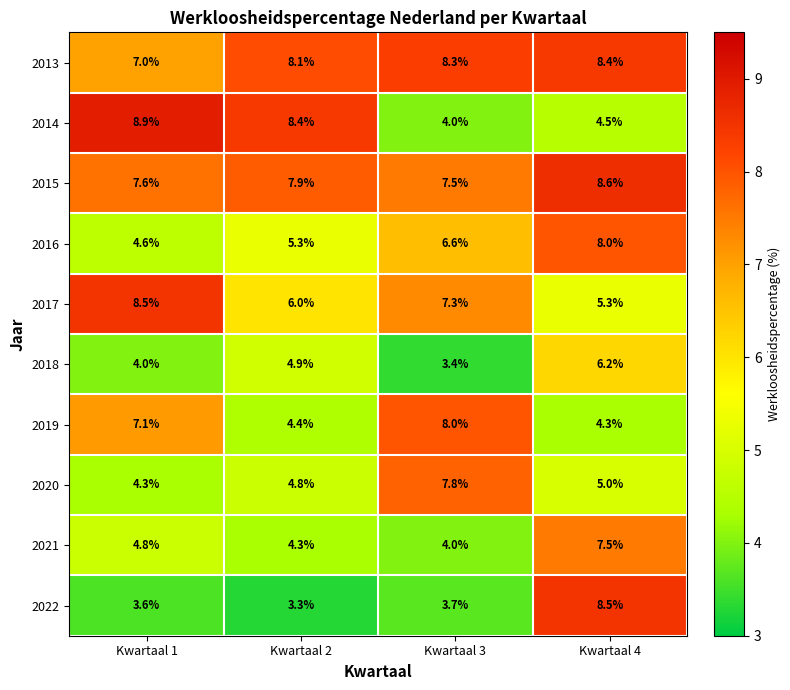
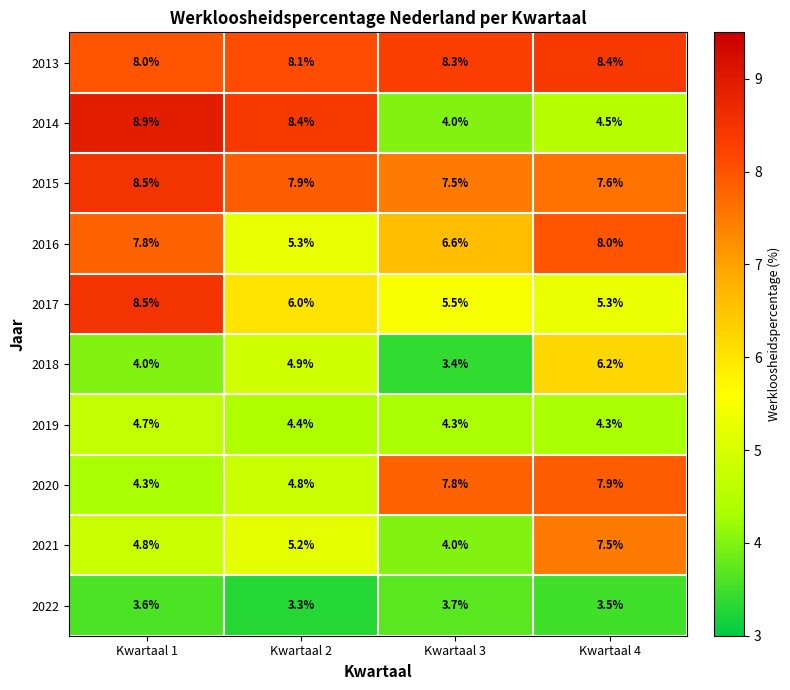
  {
    "2013": {
-     "Kwartaal 1": "7.0%",
+     "Kwartaal 1": "8.0%",
      "Kwartaal 2": "8.1%",
      "Kwartaal 3": "8.3%",
      "Kwartaal 4": "8.4%"
    },
    "2014": {
      "Kwartaal 1": "8.9%",
      "Kwartaal 2": "8.4%",
      "Kwartaal 3": "4.0%",
      "Kwartaal 4": "4.5%"
    },
    "2015": {
-     "Kwartaal 1": "7.6%",
+     "Kwartaal 1": "8.5%",
      "Kwartaal 2": "7.9%",
      "Kwartaal 3": "7.5%",
-     "Kwartaal 4": "8.6%"
+     "Kwartaal 4": "7.6%"
    },
    "2016": {
-     "Kwartaal 1": "4.6%",
+     "Kwartaal 1": "7.8%",
      "Kwartaal 2": "5.3%",
      "Kwartaal 3": "6.6%",
      "Kwartaal 4": "8.0%"
    },
    "2017": {
      "Kwartaal 1": "8.5%",
      "Kwartaal 2": "6.0%",
-     "Kwartaal 3": "7.3%",
+     "Kwartaal 3": "5.5%",
      "Kwartaal 4": "5.3%"
    },
    "2018": {
      "Kwartaal 1": "4.0%",
      "Kwartaal 2": "4.9%",
      "Kwartaal 3": "3.4%",
      "Kwartaal 4": "6.2%"
    },
    "2019": {
-     "Kwartaal 1": "7.1%",
+     "Kwartaal 1": "4.7%",
      "Kwartaal 2": "4.4%",
-     "Kwartaal 3": "8.0%",
+     "Kwartaal 3": "4.3%",
      "Kwartaal 4": "4.3%"
    },
    "2020": {
      "Kwartaal 1": "4.3%",
      "Kwartaal 2": "4.8%",
      "Kwartaal 3": "7.8%",
-     "Kwartaal 4": "5.0%"
+     "Kwartaal 4": "7.9%"
    },
    "2021": {
      "Kwartaal 1": "4.8%",
-     "Kwartaal 2": "4.3%",
+     "Kwartaal 2": "5.2%",
      "Kwartaal 3": "4.0%",
      "Kwartaal 4": "7.5%"
    },
    "2022": {
      "Kwartaal 1": "3.6%",
      "Kwartaal 2": "3.3%",
      "Kwartaal 3": "3.7%",
-     "Kwartaal 4": "8.5%"
+     "Kwartaal 4": "3.5%"
    }
  }
